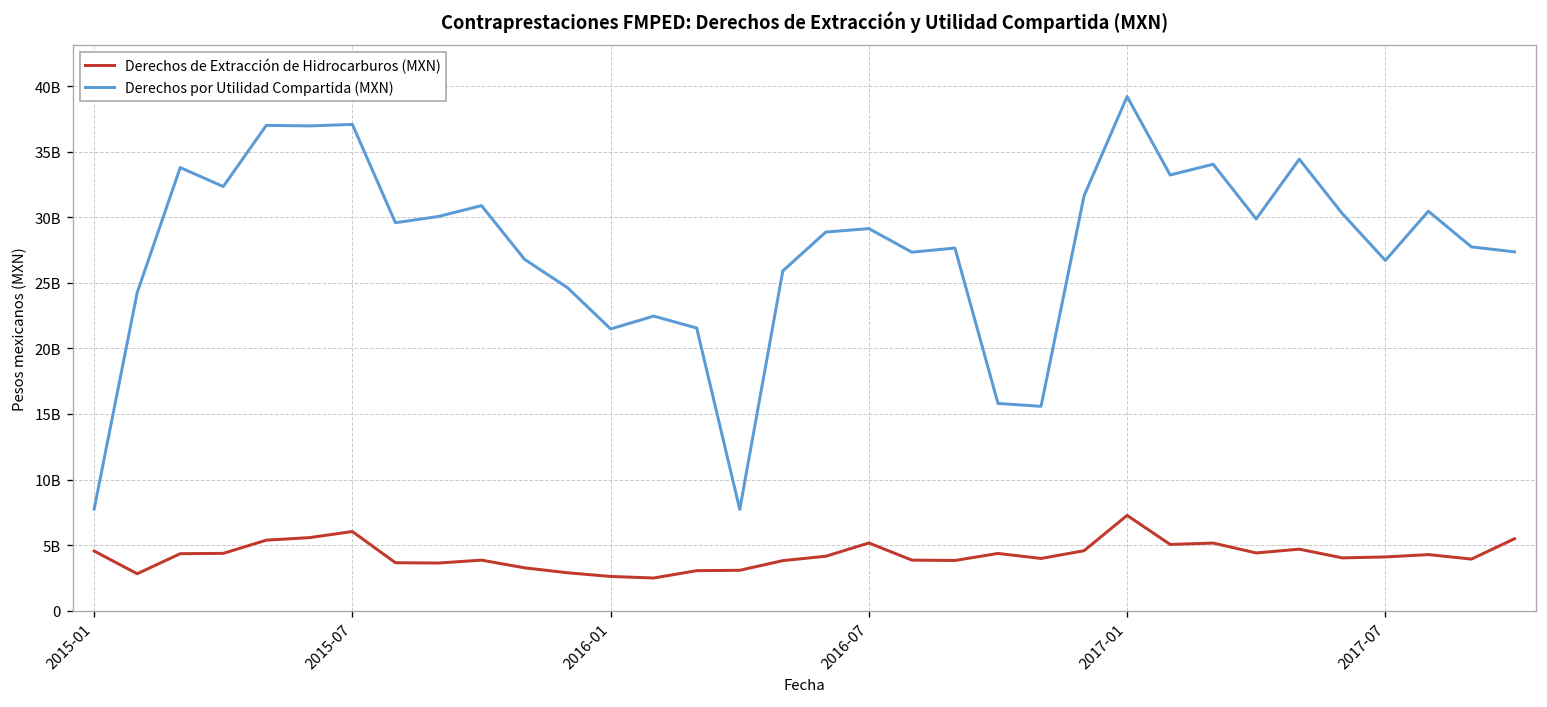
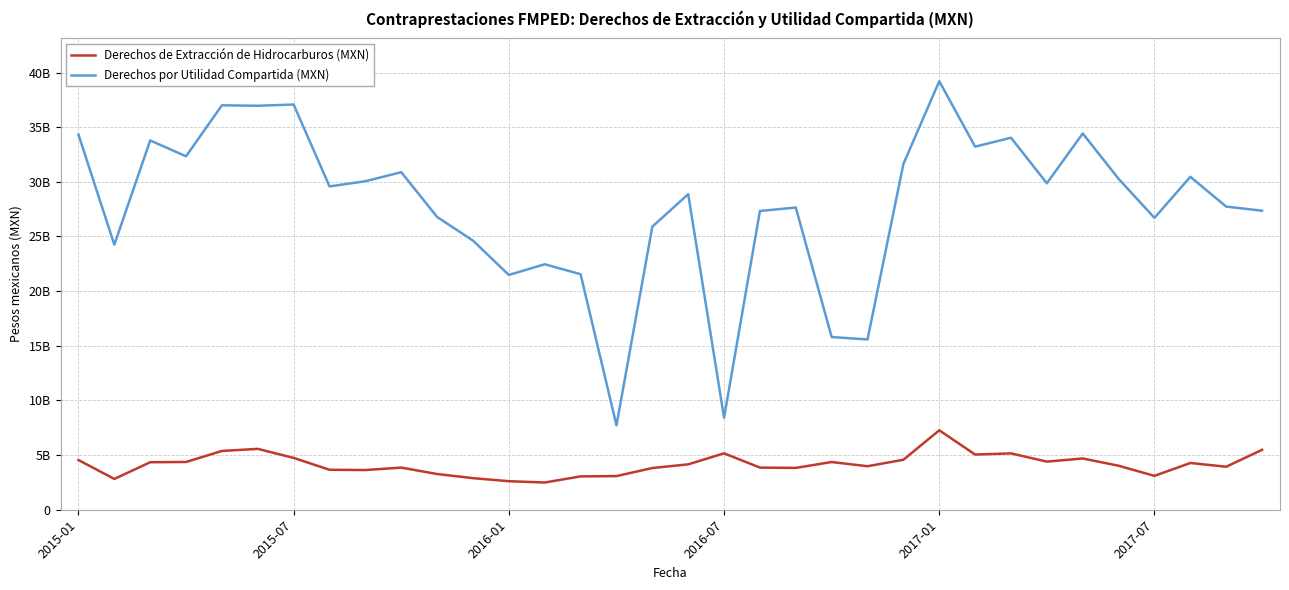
  {
    "Derechos de Extracción de Hidrocarburos (MXN)": {
      "2015-01": 4500000000,
-     "2015-07": 6000000000,
+     "2015-07": 4700000000,
      "2016-01": 2600000000,
      "2016-07": 5200000000,
      "2017-01": 7300000000,
-     "2017-07": 4100000000
+     "2017-07": 3100000000
    },
    "Derechos por Utilidad Compartida (MXN)": {
-     "2015-01": 7700000000,
+     "2015-01": 34300000000,
      "2015-07": 37100000000,
      "2016-01": 21500000000,
-     "2016-07": 29100000000,
+     "2016-07": 8400000000,
      "2017-01": 39200000000,
      "2017-07": 26700000000
    }
  }
